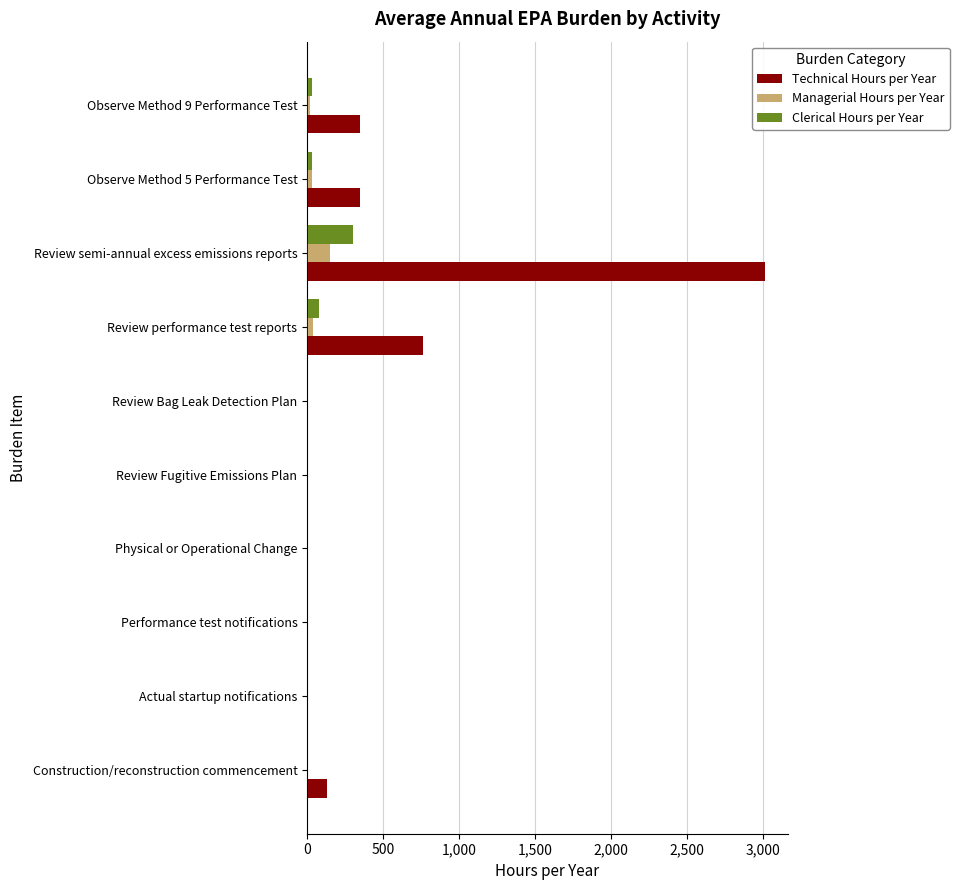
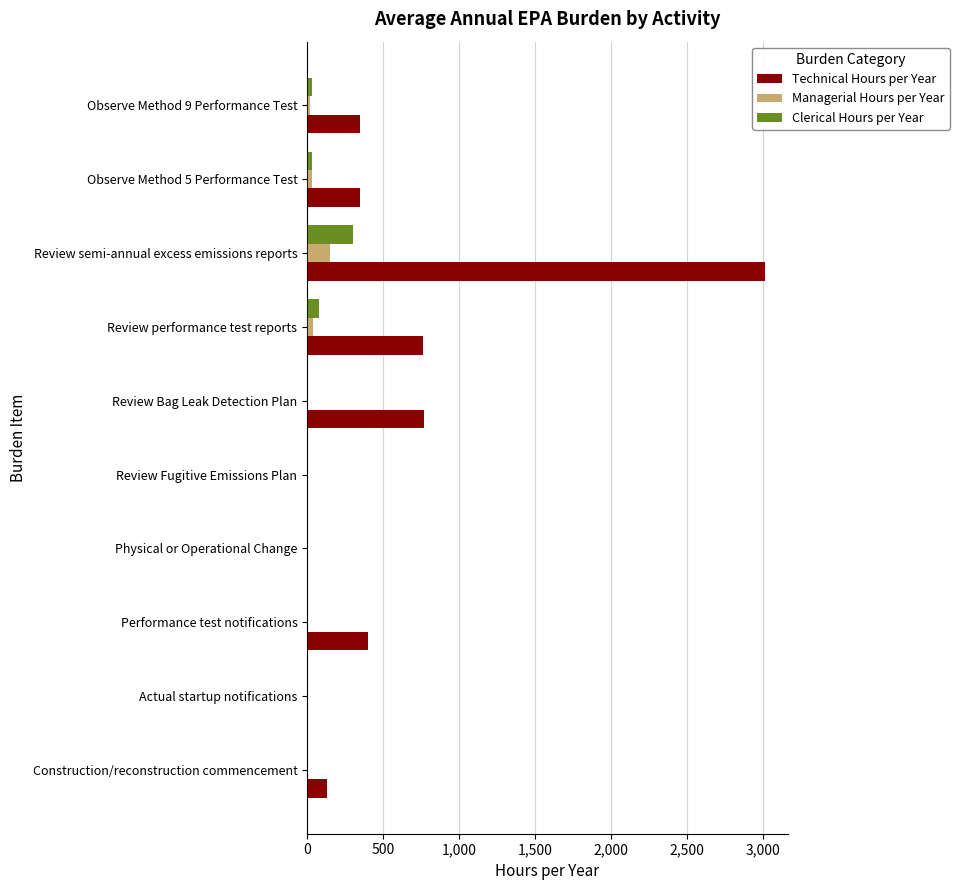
  {
    "Technical Hours per Year": {
      "Observe Method 9 Performance Test": "350",
      "Observe Method 5 Performance Test": "350",
      "Review semi-annual excess emissions reports": "3,020",
      "Review performance test reports": "770",
-     "Review Bag Leak Detection Plan": "0",
+     "Review Bag Leak Detection Plan": "770",
      "Review Fugitive Emissions Plan": "0",
      "Physical or Operational Change": "0",
-     "Performance test notifications": "0",
+     "Performance test notifications": "400",
      "Actual startup notifications": "0",
      "Construction/reconstruction commencement": "130"
    },
    "Managerial Hours per Year": {
      "Observe Method 9 Performance Test": "20",
      "Observe Method 5 Performance Test": "30",
      "Review semi-annual excess emissions reports": "150",
      "Review performance test reports": "40",
      "Review Bag Leak Detection Plan": "0",
      "Review Fugitive Emissions Plan": "0",
      "Physical or Operational Change": "0",
      "Performance test notifications": "0",
      "Actual startup notifications": "0",
      "Construction/reconstruction commencement": "0"
    },
    "Clerical Hours per Year": {
      "Observe Method 9 Performance Test": "30",
      "Observe Method 5 Performance Test": "30",
      "Review semi-annual excess emissions reports": "300",
      "Review performance test reports": "80",
      "Review Bag Leak Detection Plan": "0",
      "Review Fugitive Emissions Plan": "0",
      "Physical or Operational Change": "0",
      "Performance test notifications": "0",
      "Actual startup notifications": "0",
      "Construction/reconstruction commencement": "0"
    }
  }
